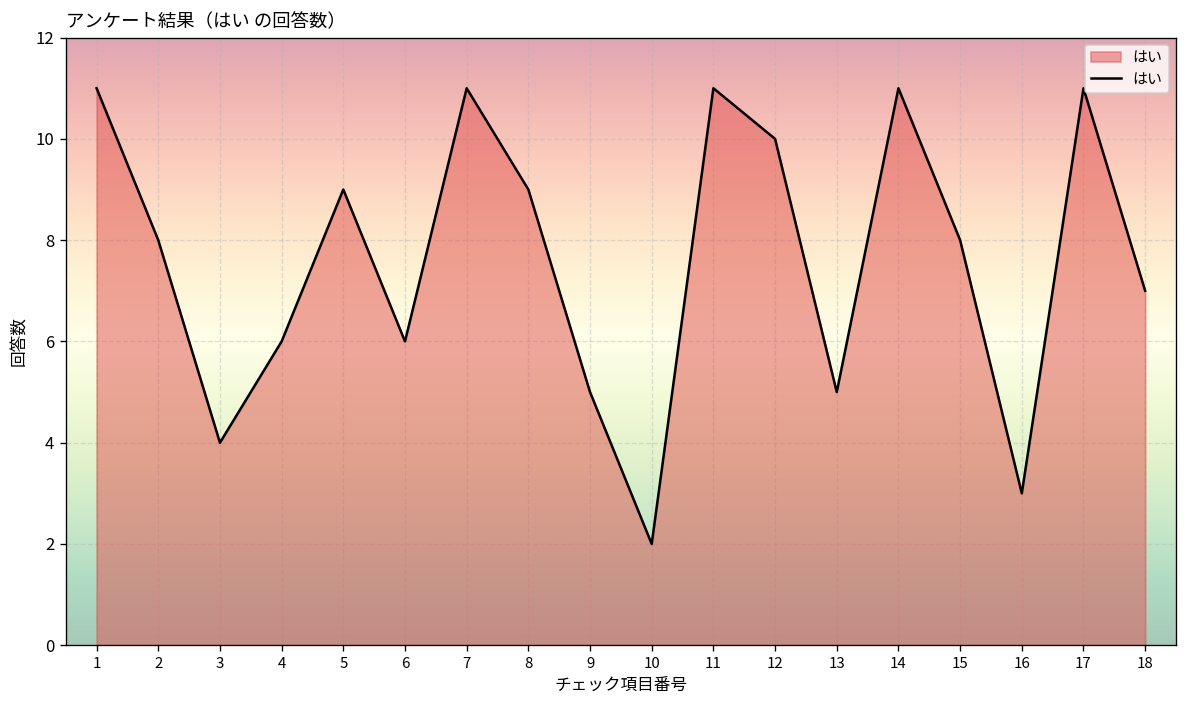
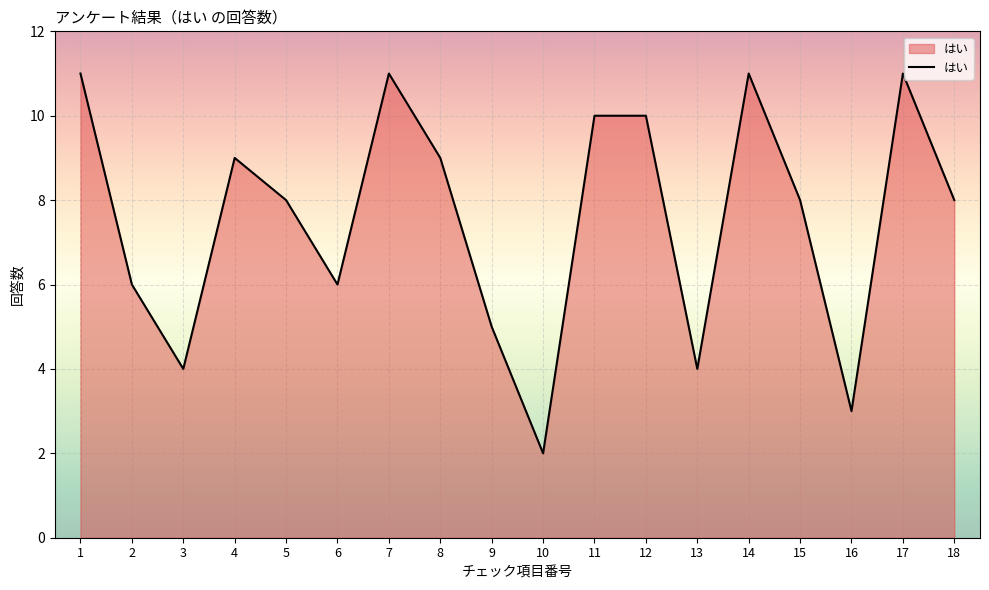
  {
    "1": 11,
-   "2": 8,
+   "2": 6,
    "3": 4,
-   "4": 6,
-   "5": 9,
+   "4": 9,
+   "5": 8,
    "6": 6,
    "7": 11,
    "8": 9,
    "9": 5,
    "10": 2,
-   "11": 11,
+   "11": 10,
    "12": 10,
-   "13": 5,
+   "13": 4,
    "14": 11,
    "15": 8,
    "16": 3,
    "17": 11,
-   "18": 7
+   "18": 8
  }
